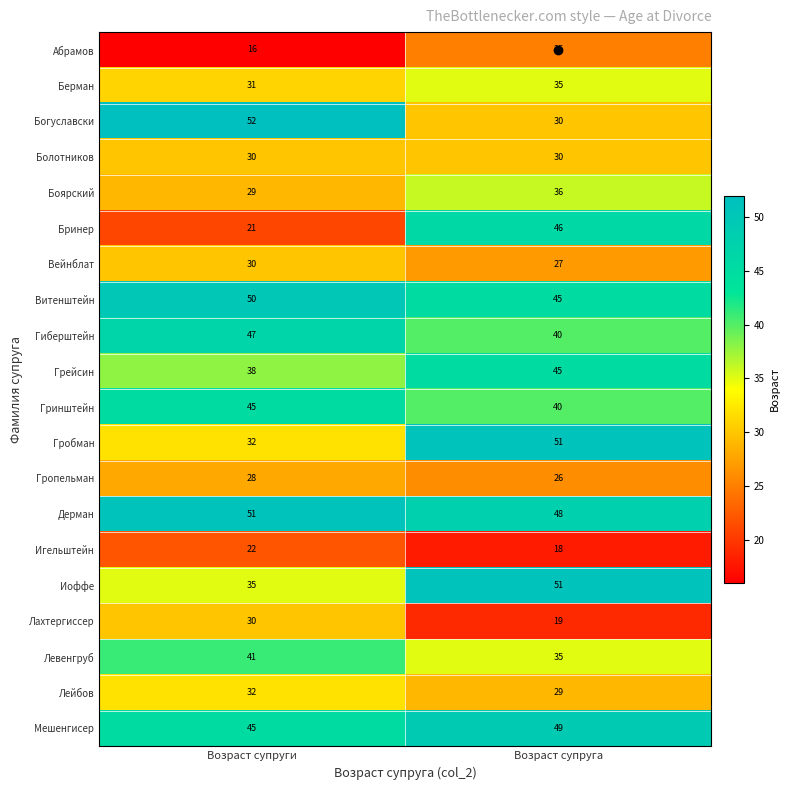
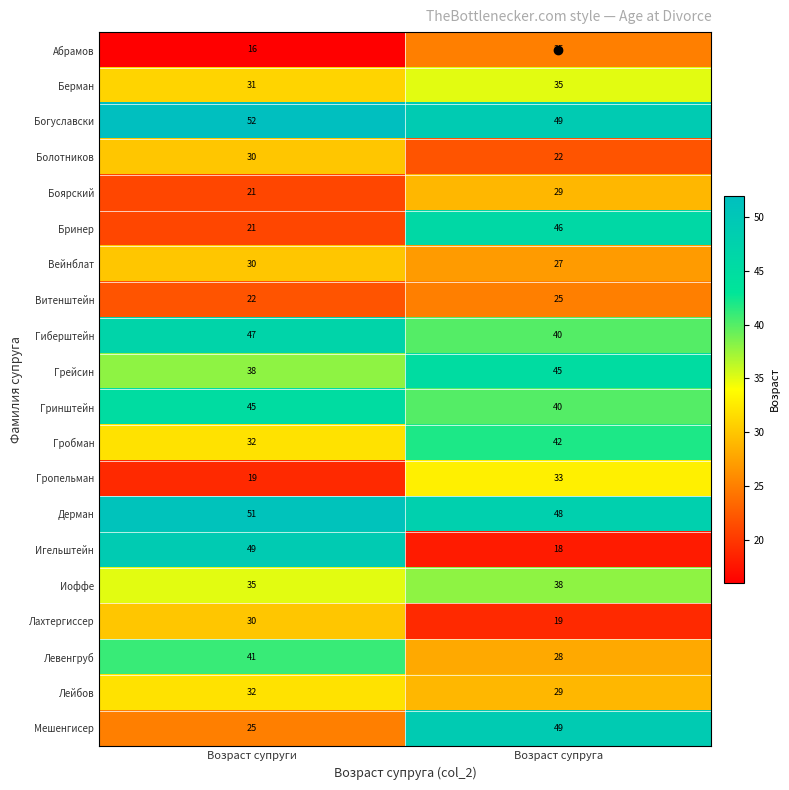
  {
    "Абрамов": {
      "Возраст супруги": 16
    },
    "Берман": {
      "Возраст супруги": 31,
      "Возраст супруга": 35
    },
    "Богуславски": {
      "Возраст супруги": 52,
-     "Возраст супруга": 30
+     "Возраст супруга": 49
    },
    "Болотников": {
      "Возраст супруги": 30,
-     "Возраст супруга": 30
+     "Возраст супруга": 22
    },
    "Боярский": {
-     "Возраст супруги": 29,
-     "Возраст супруга": 36
+     "Возраст супруги": 21,
+     "Возраст супруга": 29
    },
    "Бринер": {
      "Возраст супруги": 21,
      "Возраст супруга": 46
    },
    "Вейнблат": {
      "Возраст супруги": 30,
      "Возраст супруга": 27
    },
    "Витенштейн": {
-     "Возраст супруги": 50,
-     "Возраст супруга": 45
+     "Возраст супруги": 22,
+     "Возраст супруга": 25
    },
    "Гиберштейн": {
      "Возраст супруги": 47,
      "Возраст супруга": 40
    },
    "Грейсин": {
      "Возраст супруги": 38,
      "Возраст супруга": 45
    },
    "Гринштейн": {
      "Возраст супруги": 45,
      "Возраст супруга": 40
    },
    "Гробман": {
      "Возраст супруги": 32,
-     "Возраст супруга": 51
+     "Возраст супруга": 42
    },
    "Гропельман": {
-     "Возраст супруги": 28,
-     "Возраст супруга": 26
+     "Возраст супруги": 19,
+     "Возраст супруга": 33
    },
    "Дерман": {
      "Возраст супруги": 51,
      "Возраст супруга": 48
    },
    "Игельштейн": {
-     "Возраст супруги": 22,
+     "Возраст супруги": 49,
      "Возраст супруга": 18
    },
    "Иоффе": {
      "Возраст супруги": 35,
-     "Возраст супруга": 51
+     "Возраст супруга": 38
    },
    "Лахтергиссер": {
      "Возраст супруги": 30,
      "Возраст супруга": 19
    },
    "Левенгруб": {
      "Возраст супруги": 41,
-     "Возраст супруга": 35
+     "Возраст супруга": 28
    },
    "Лейбов": {
      "Возраст супруги": 32,
      "Возраст супруга": 29
    },
    "Мешенгисер": {
-     "Возраст супруги": 45,
+     "Возраст супруги": 25,
      "Возраст супруга": 49
    }
  }
